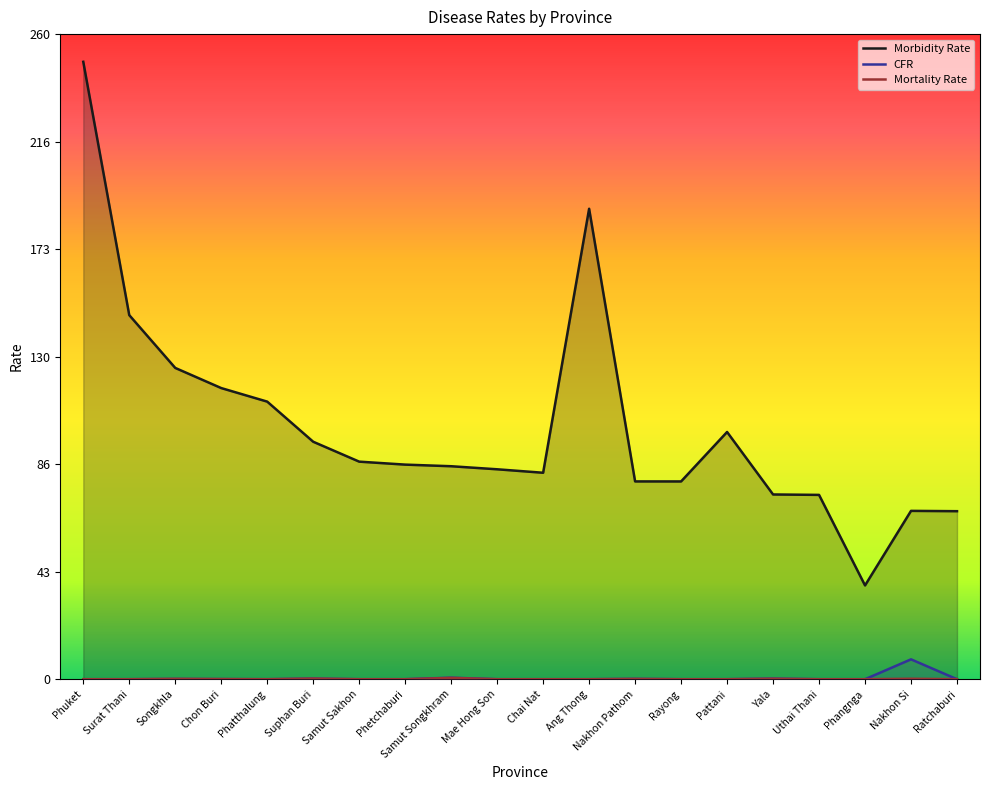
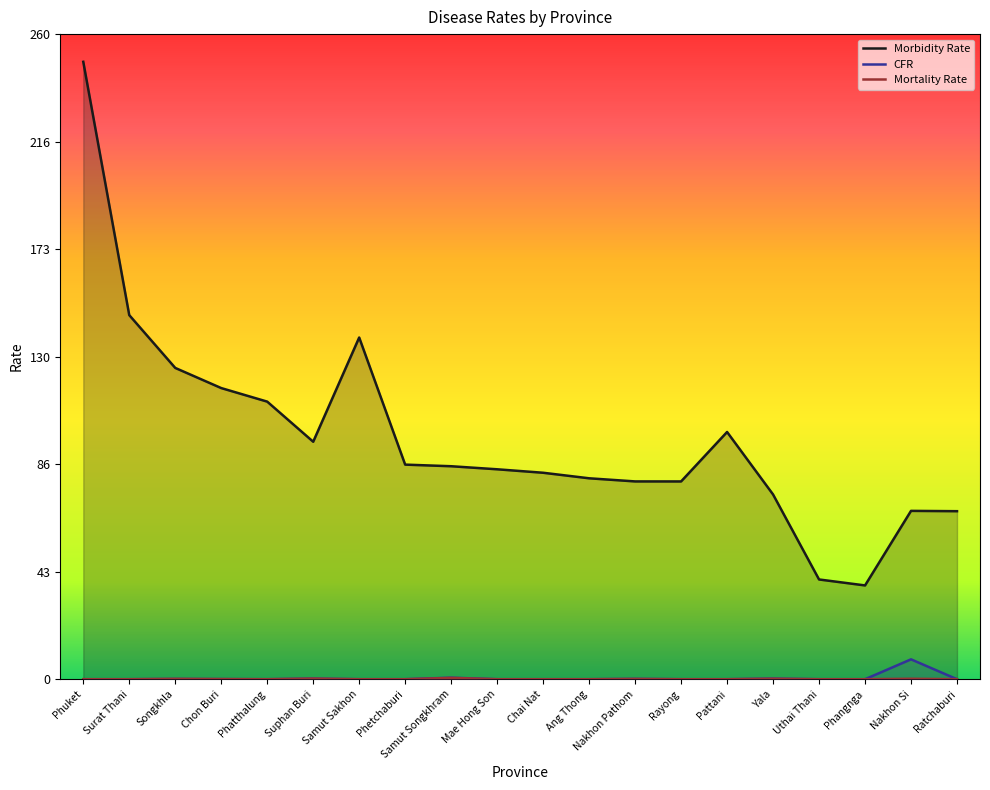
  {
    "Morbidity Rate": {
      "Phuket": 249,
      "Surat Thani": 147,
      "Songkhla": 125,
      "Chon Buri": 117,
      "Phatthalung": 112,
      "Suphan Buri": 96,
-     "Samut Sakhon": 88,
+     "Samut Sakhon": 138,
      "Phetchaburi": 86,
      "Samut Songkhram": 86,
      "Mae Hong Son": 85,
      "Chai Nat": 83,
-     "Ang Thong": 190,
+     "Ang Thong": 81,
      "Nakhon Pathom": 80,
      "Rayong": 80,
      "Pattani": 100,
      "Yala": 74,
-     "Uthai Thani": 74,
+     "Uthai Thani": 40,
      "Phangnga": 38,
      "Nakhon Si": 68,
      "Ratchaburi": 68
    },
    "CFR": {
      "Nakhon Si": 8
    },
    "Mortality Rate": {
      "Nakhon Si": 0
    }
  }
